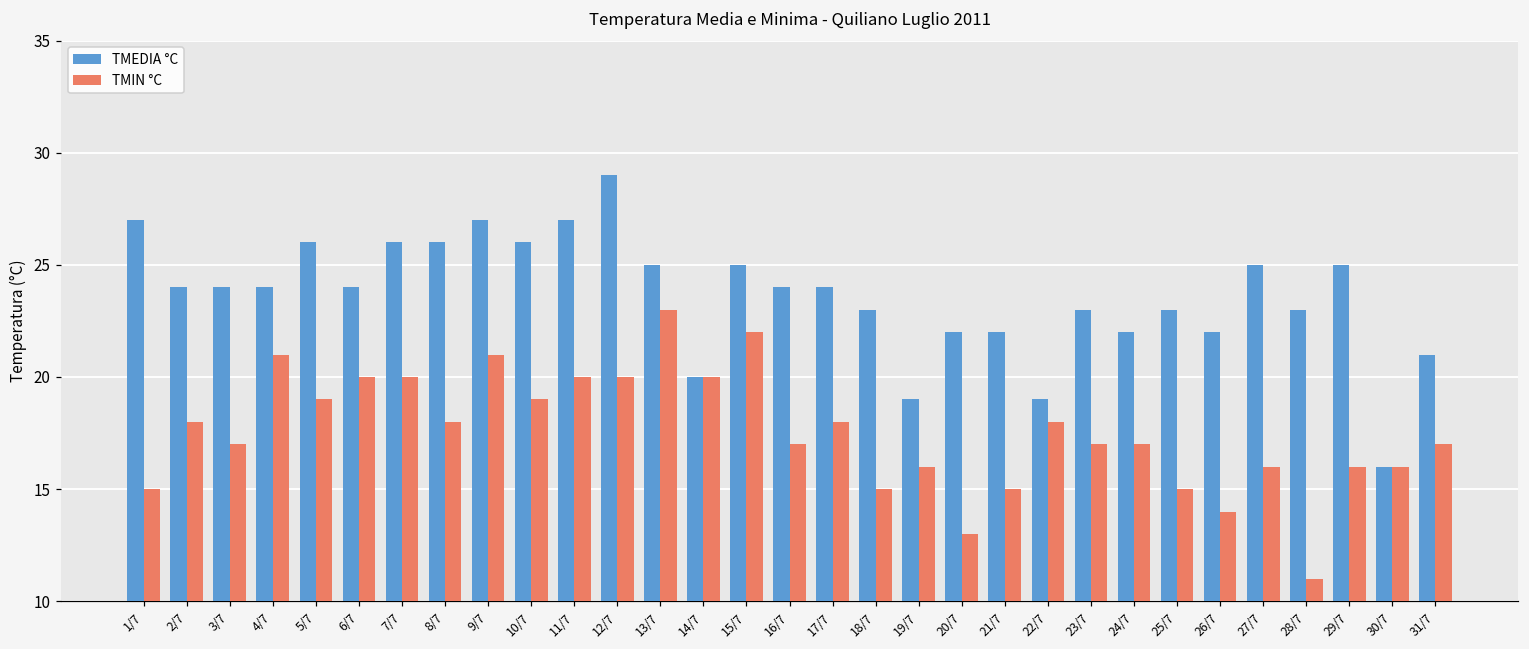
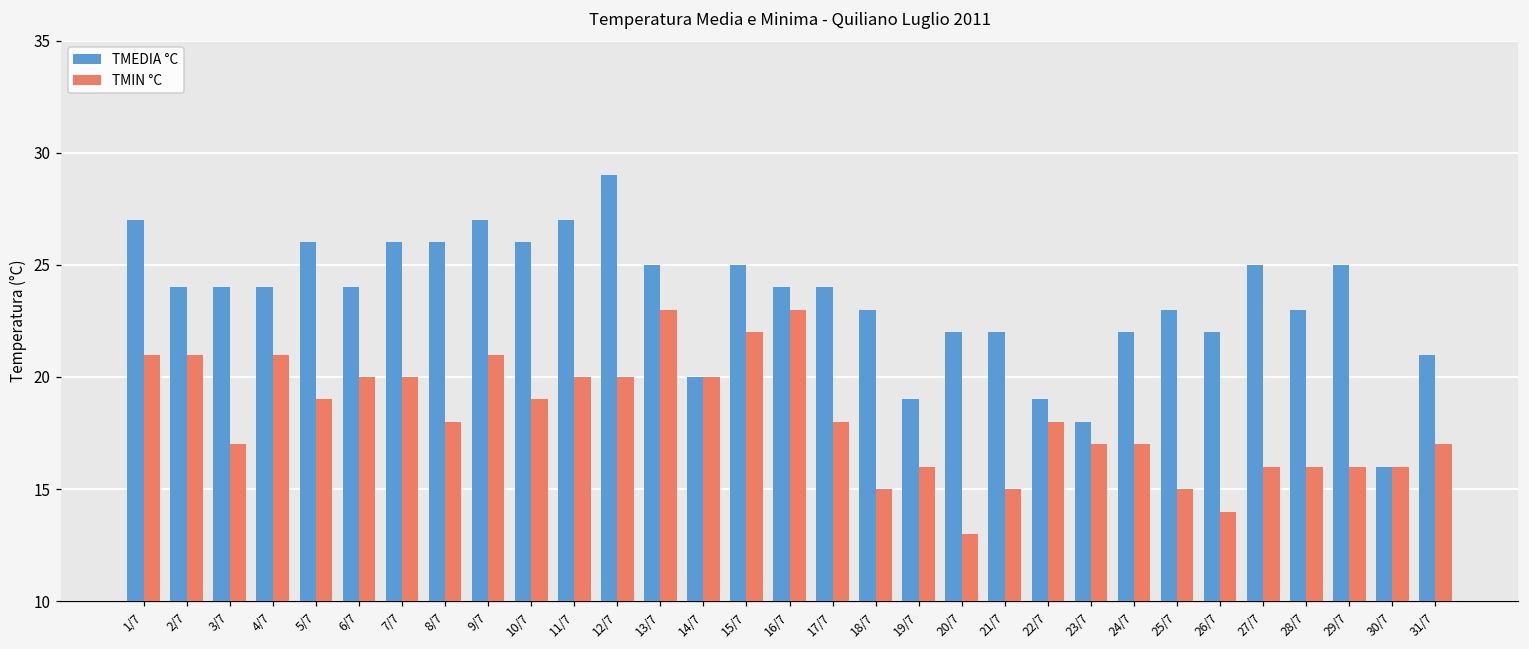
  {
    "TMEDIA °C": {
      "1/7": 27,
      "2/7": 24,
      "3/7": 24,
      "4/7": 24,
      "5/7": 26,
      "6/7": 24,
      "7/7": 26,
      "8/7": 26,
      "9/7": 27,
      "10/7": 26,
      "11/7": 27,
      "12/7": 29,
      "13/7": 25,
      "14/7": 20,
      "15/7": 25,
      "16/7": 24,
      "17/7": 24,
      "18/7": 23,
      "19/7": 19,
      "20/7": 22,
      "21/7": 22,
      "22/7": 19,
-     "23/7": 23,
+     "23/7": 18,
      "24/7": 22,
      "25/7": 23,
      "26/7": 22,
      "27/7": 25,
      "28/7": 23,
      "29/7": 25,
      "30/7": 16,
      "31/7": 21
    },
    "TMIN °C": {
-     "1/7": 15,
-     "2/7": 18,
+     "1/7": 21,
+     "2/7": 21,
      "3/7": 17,
      "4/7": 21,
      "5/7": 19,
      "6/7": 20,
      "7/7": 20,
      "8/7": 18,
      "9/7": 21,
      "10/7": 19,
      "11/7": 20,
      "12/7": 20,
      "13/7": 23,
      "14/7": 20,
      "15/7": 22,
-     "16/7": 17,
+     "16/7": 23,
      "17/7": 18,
      "18/7": 15,
      "19/7": 16,
      "20/7": 13,
      "21/7": 15,
      "22/7": 18,
      "23/7": 17,
      "24/7": 17,
      "25/7": 15,
      "26/7": 14,
      "27/7": 16,
-     "28/7": 11,
+     "28/7": 16,
      "29/7": 16,
      "30/7": 16,
      "31/7": 17
    }
  }
